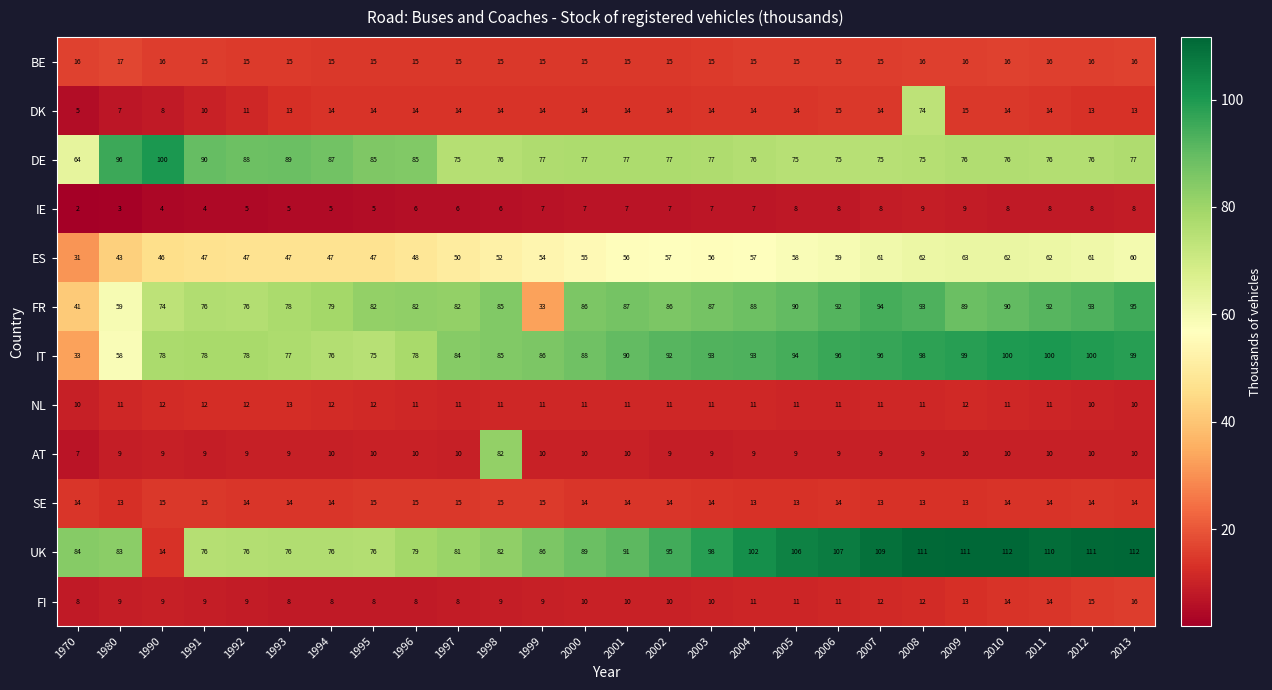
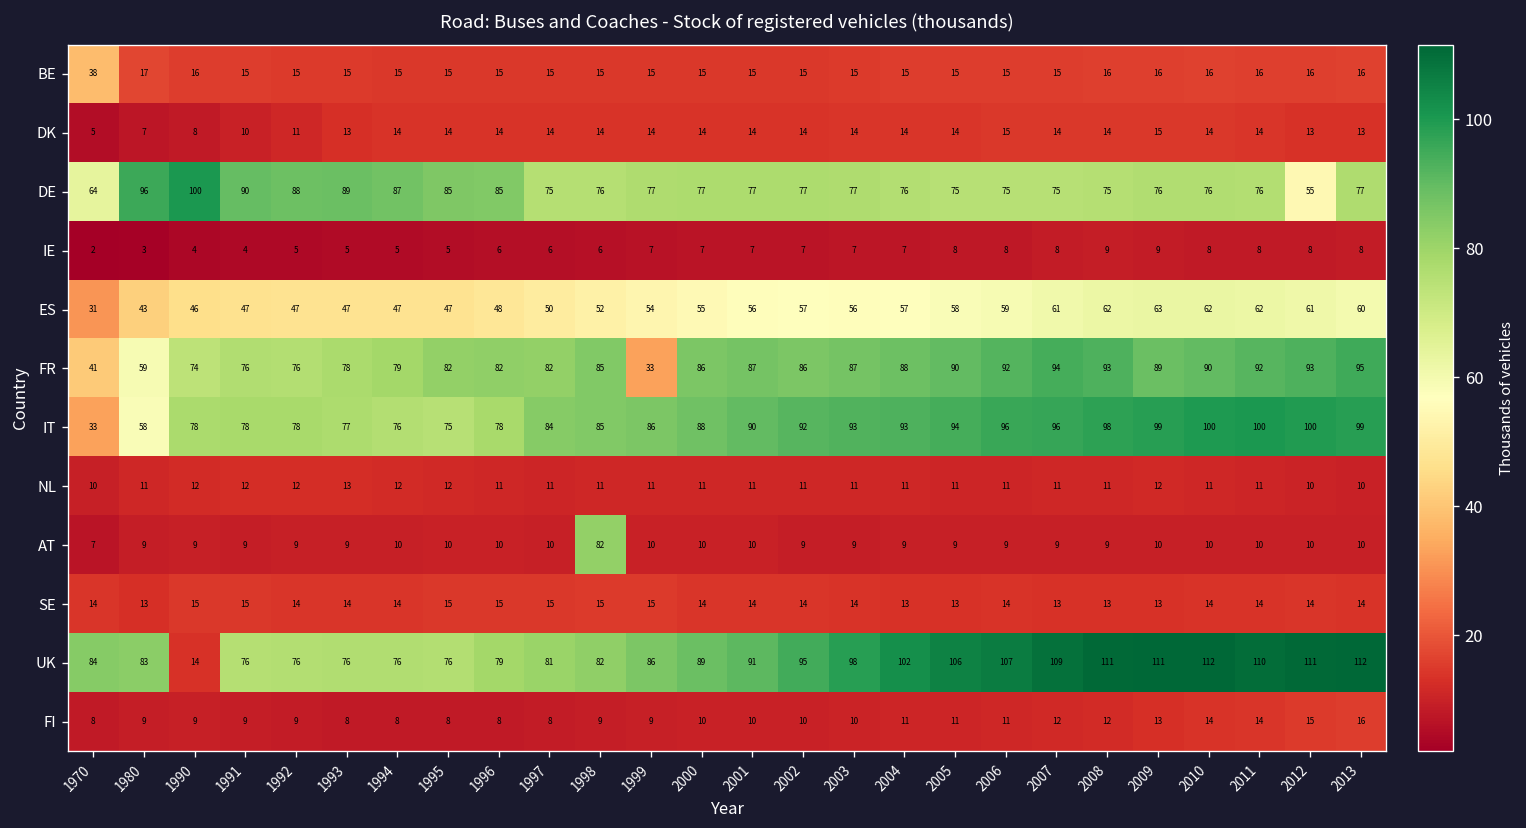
  {
    "BE": {
-     "1970": 16,
+     "1970": 38,
      "1980": 17,
      "1990": 16,
      "1991": 15,
      "1992": 15,
      "1993": 15,
      "1994": 15,
      "1995": 15,
      "1996": 15,
      "1997": 15,
      "1998": 15,
      "1999": 15,
      "2000": 15,
      "2001": 15,
      "2002": 15,
      "2003": 15,
      "2004": 15,
      "2005": 15,
      "2006": 15,
      "2007": 15,
      "2008": 16,
      "2009": 16,
      "2010": 16,
      "2011": 16,
      "2012": 16,
      "2013": 16
    },
    "DK": {
      "1970": 5,
      "1980": 7,
      "1990": 8,
      "1991": 10,
      "1992": 11,
      "1993": 13,
      "1994": 14,
      "1995": 14,
      "1996": 14,
      "1997": 14,
      "1998": 14,
      "1999": 14,
      "2000": 14,
      "2001": 14,
      "2002": 14,
      "2003": 14,
      "2004": 14,
      "2005": 14,
      "2006": 15,
      "2007": 14,
-     "2008": 74,
+     "2008": 14,
      "2009": 15,
      "2010": 14,
      "2011": 14,
      "2012": 13,
      "2013": 13
    },
    "DE": {
      "1970": 64,
      "1980": 96,
      "1990": 100,
      "1991": 90,
      "1992": 88,
      "1993": 89,
      "1994": 87,
      "1995": 85,
      "1996": 85,
      "1997": 75,
      "1998": 76,
      "1999": 77,
      "2000": 77,
      "2001": 77,
      "2002": 77,
      "2003": 77,
      "2004": 76,
      "2005": 75,
      "2006": 75,
      "2007": 75,
      "2008": 75,
      "2009": 76,
      "2010": 76,
      "2011": 76,
-     "2012": 76,
+     "2012": 55,
      "2013": 77
    }
  }
